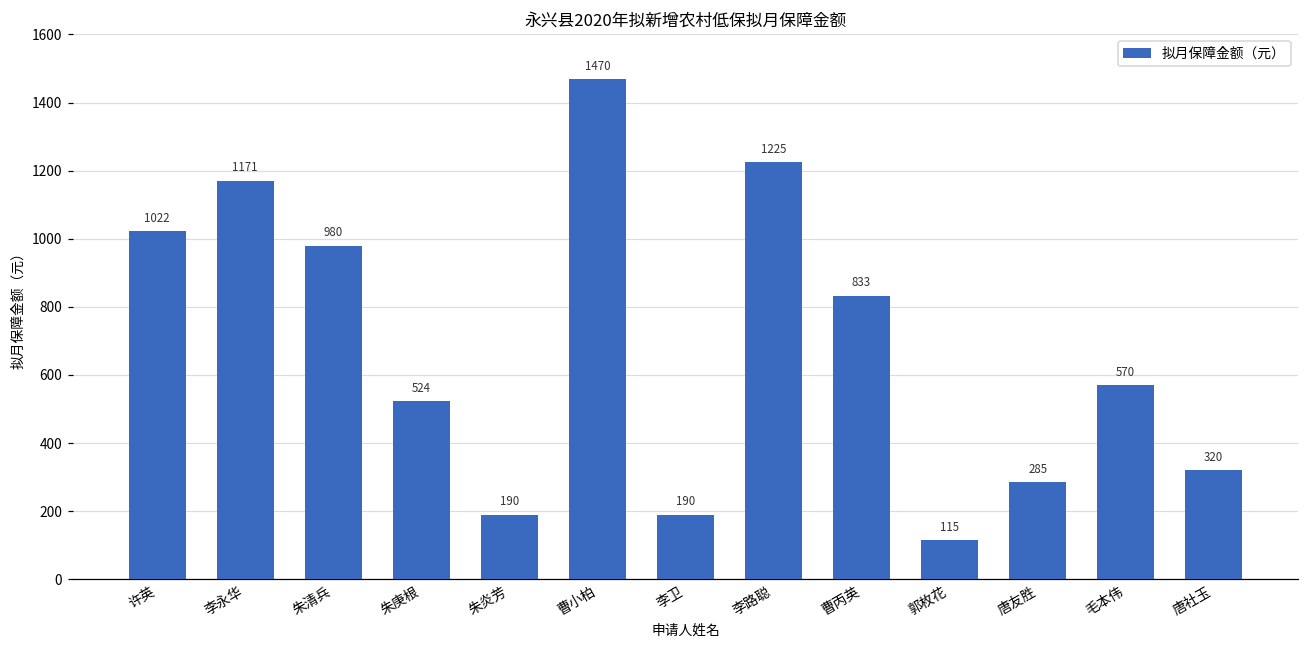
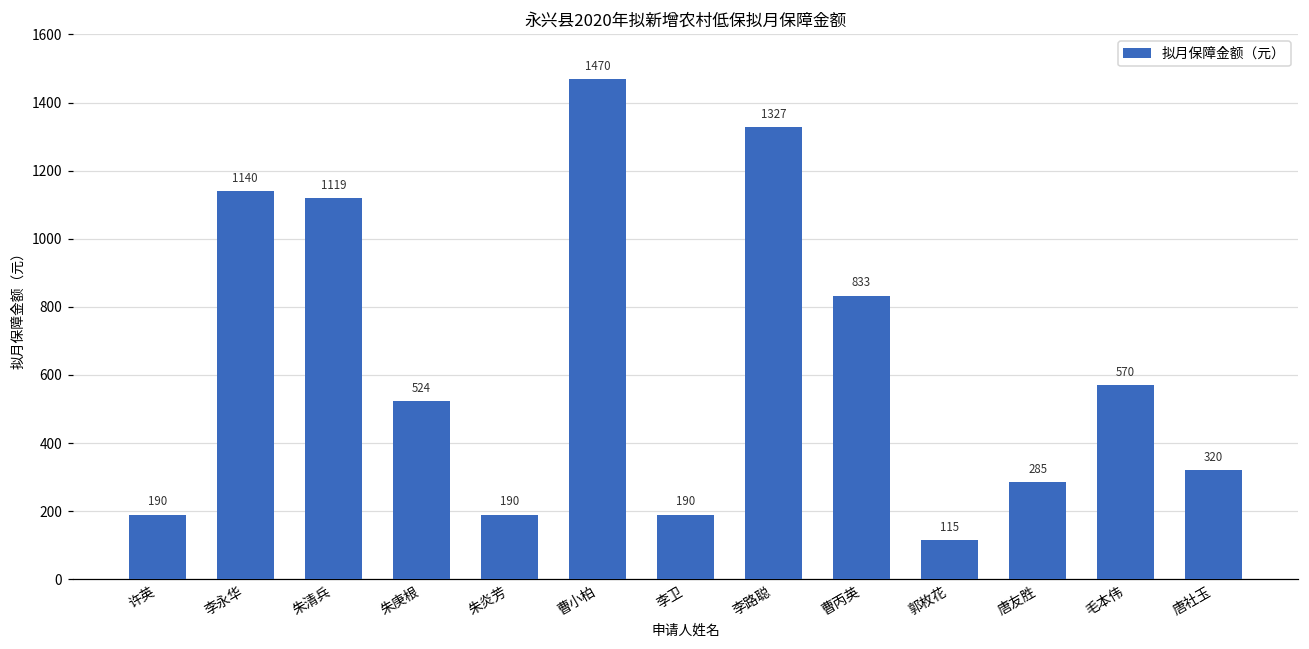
  {
-   "许英": 1022,
-   "李永华": 1171,
-   "朱清兵": 980,
+   "许英": 190,
+   "李永华": 1140,
+   "朱清兵": 1119,
    "朱庚根": 524,
    "朱炎芳": 190,
    "曹小柏": 1470,
    "李卫": 190,
-   "李路聪": 1225,
+   "李路聪": 1327,
    "曹丙英": 833,
    "郭枚花": 115,
    "唐友胜": 285,
    "毛本伟": 570,
    "唐社玉": 320
  }
